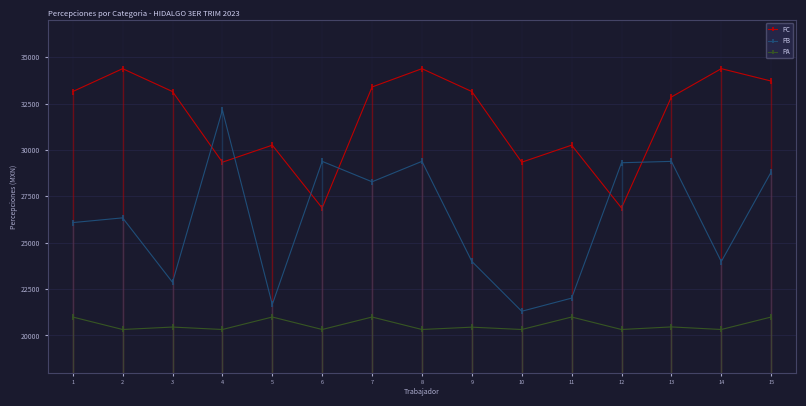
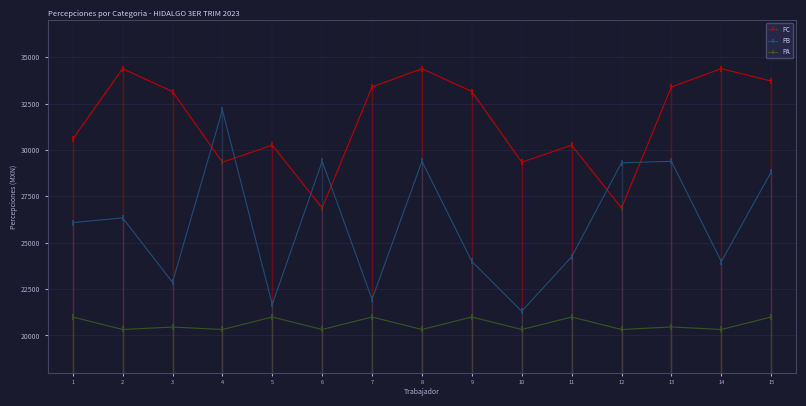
  {
    "PC": {
-     "1": 33100,
+     "1": 30600,
      "2": 34400,
      "3": 33100,
      "4": 29300,
      "5": 30300,
      "6": 26900,
      "7": 33400,
      "8": 34400,
      "9": 33100,
      "10": 29300,
      "11": 30300,
      "12": 26900,
-     "13": 32900,
+     "13": 33400,
      "14": 34400,
      "15": 33700
    },
    "PB": {
      "1": 26100,
      "2": 26300,
      "3": 22900,
      "4": 32100,
      "5": 21700,
      "6": 29400,
-     "7": 28300,
+     "7": 22000,
      "8": 29400,
      "9": 24000,
      "10": 21300,
-     "11": 22000,
+     "11": 24200,
      "12": 29300,
      "13": 29400,
      "14": 24000,
      "15": 28800
    },
    "PA": {
      "1": 21000,
      "2": 20300,
      "3": 20500,
      "4": 20300,
      "5": 21000,
      "6": 20300,
      "7": 21000,
      "8": 20300,
-     "9": 20400,
+     "9": 21000,
      "10": 20300,
      "11": 21000,
      "12": 20300,
      "13": 20500,
      "14": 20300,
      "15": 21000
    }
  }
